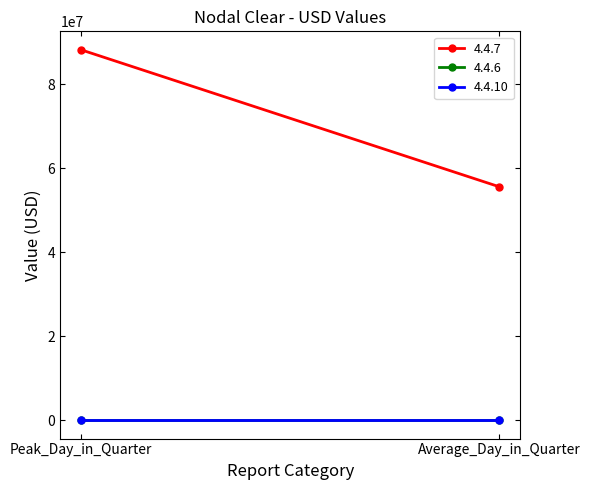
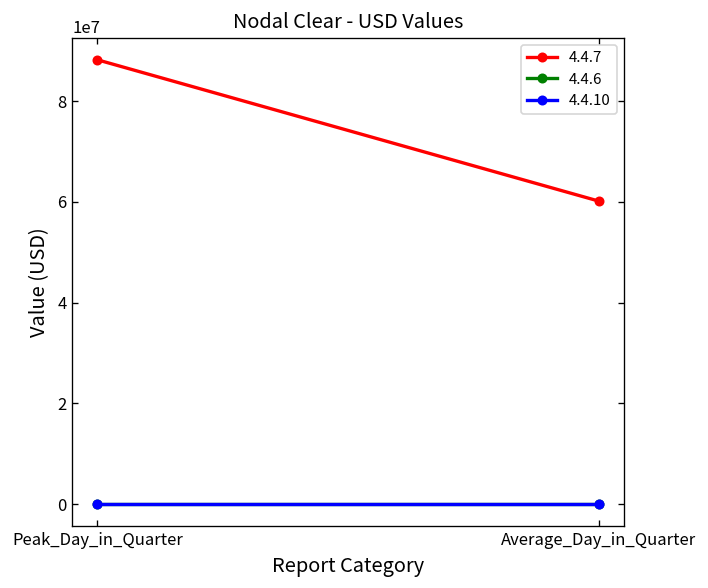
  {
    "4.4.7": {
      "Peak_Day_in_Quarter": 88000000,
-     "Average_Day_in_Quarter": 56000000
+     "Average_Day_in_Quarter": 60000000
    },
    "4.4.10": {
      "Peak_Day_in_Quarter": 0,
      "Average_Day_in_Quarter": 0
    }
  }
